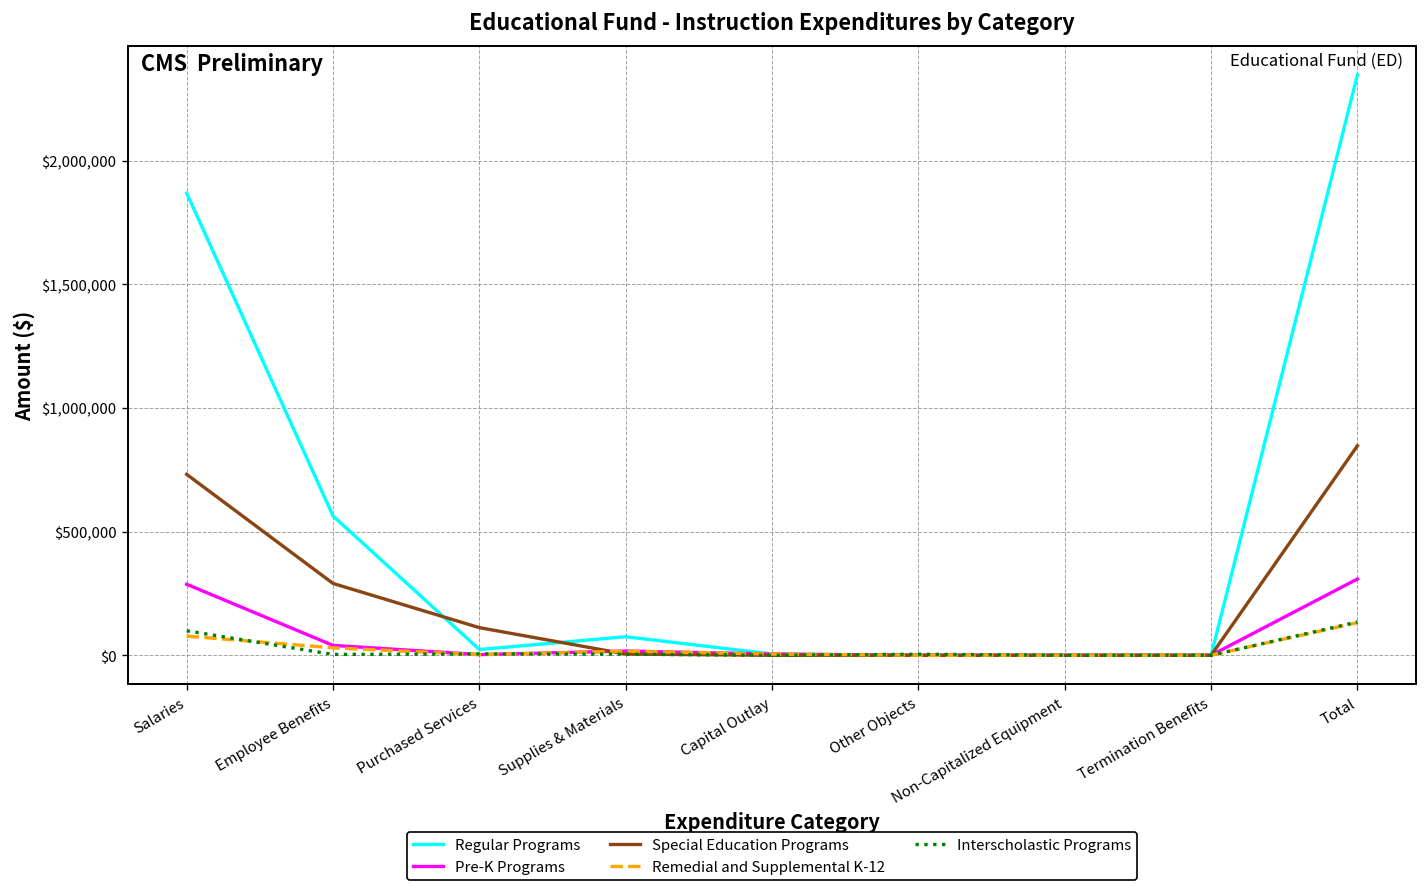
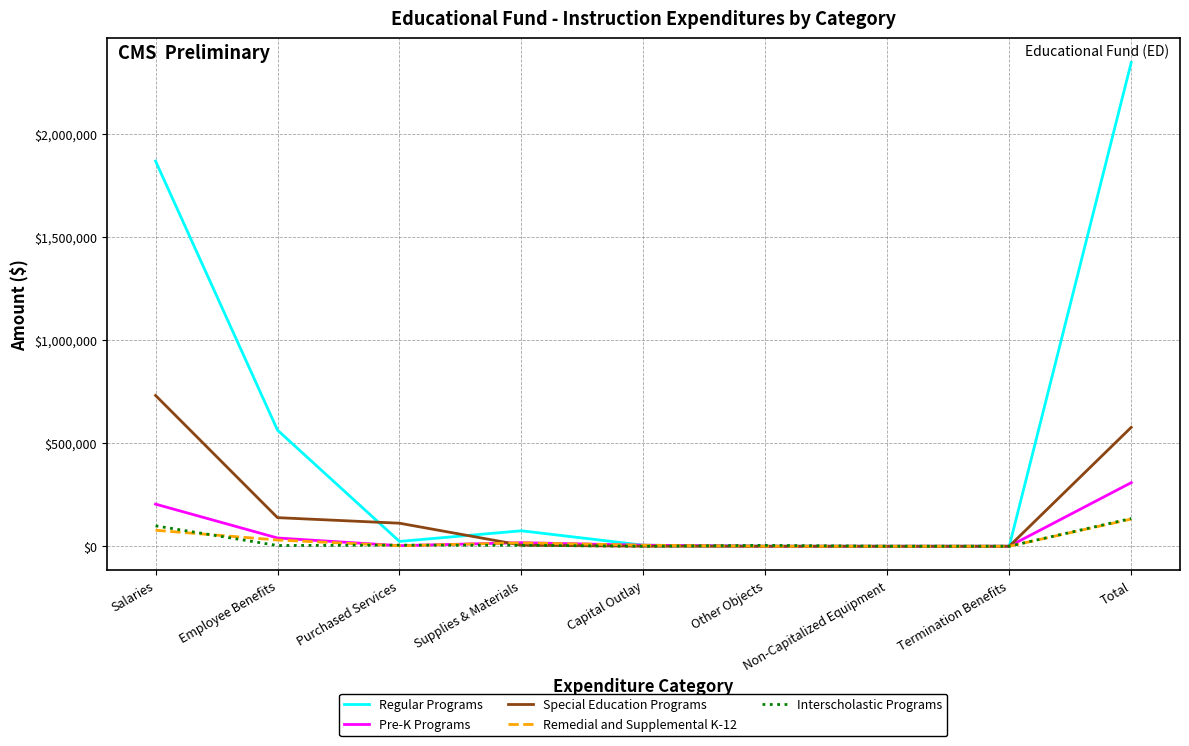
  {
    "Regular Programs": {
      "Salaries": "$1,870,000",
      "Employee Benefits": "$560,000",
      "Purchased Services": "$20,000",
      "Supplies & Materials": "$80,000",
      "Total": "$2,350,000"
    },
    "Pre-K Programs": {
-     "Salaries": "$290,000",
+     "Salaries": "$200,000",
      "Total": "$310,000"
    },
    "Special Education Programs": {
      "Salaries": "$730,000",
-     "Employee Benefits": "$290,000",
+     "Employee Benefits": "$140,000",
      "Purchased Services": "$110,000",
-     "Total": "$850,000"
+     "Total": "$580,000"
    },
    "Remedial and Supplemental K-12": {
      "Salaries": "$80,000"
    },
    "Interscholastic Programs": {
      "Salaries": "$100,000",
      "Employee Benefits": "$0"
    }
  }
